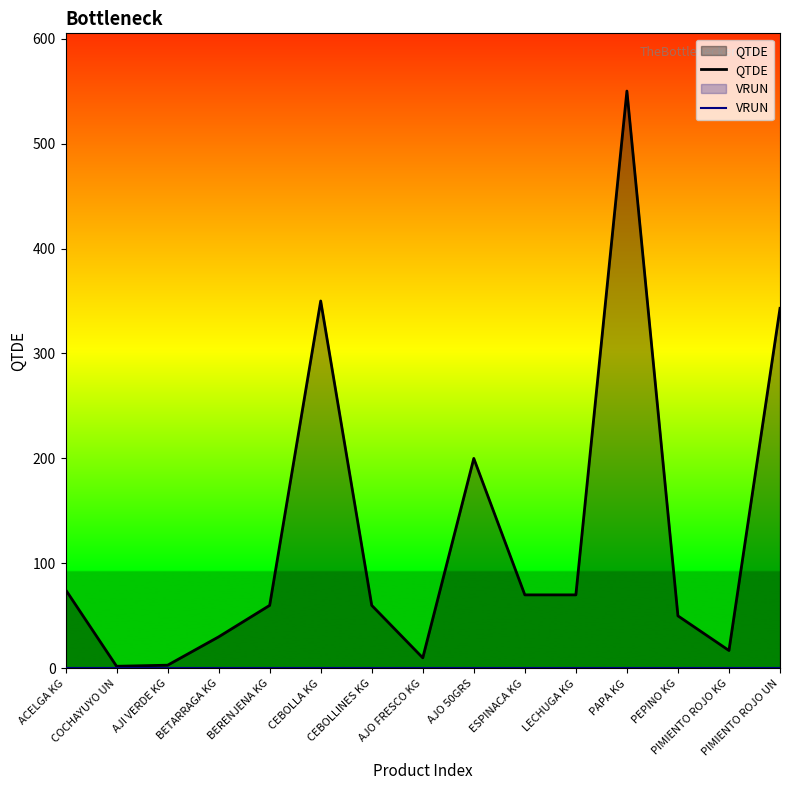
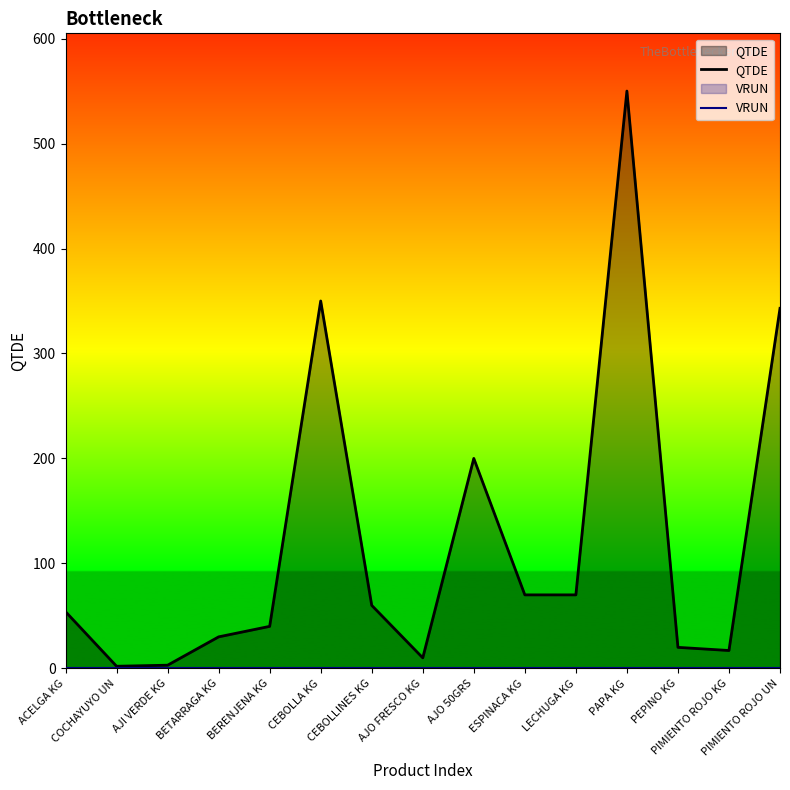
  {
    "QTDE": {
-     "ACELGA KG": 75,
+     "ACELGA KG": 54,
      "AJI VERDE KG": 3,
      "BETARRAGA KG": 30,
-     "BERENJENA KG": 60,
+     "BERENJENA KG": 40,
      "CEBOLLA KG": 350,
      "CEBOLLINES KG": 60,
      "AJO FRESCO KG": 10,
      "AJO 50GRS": 200,
      "ESPINACA KG": 70,
      "LECHUGA KG": 70,
      "PAPA KG": 550,
-     "PEPINO KG": 50,
+     "PEPINO KG": 20,
      "PIMIENTO ROJO KG": 17,
      "PIMIENTO ROJO UN": 343
    },
    "VRUN": {
      "ACELGA KG": 0,
      "AJI VERDE KG": 0,
      "BETARRAGA KG": 0,
      "BERENJENA KG": 0,
      "CEBOLLA KG": 0,
      "CEBOLLINES KG": 0,
      "AJO FRESCO KG": 0,
      "AJO 50GRS": 0,
      "ESPINACA KG": 0,
      "LECHUGA KG": 0,
      "PAPA KG": 0,
      "PEPINO KG": 0,
      "PIMIENTO ROJO KG": 0,
      "PIMIENTO ROJO UN": 0
    }
  }
